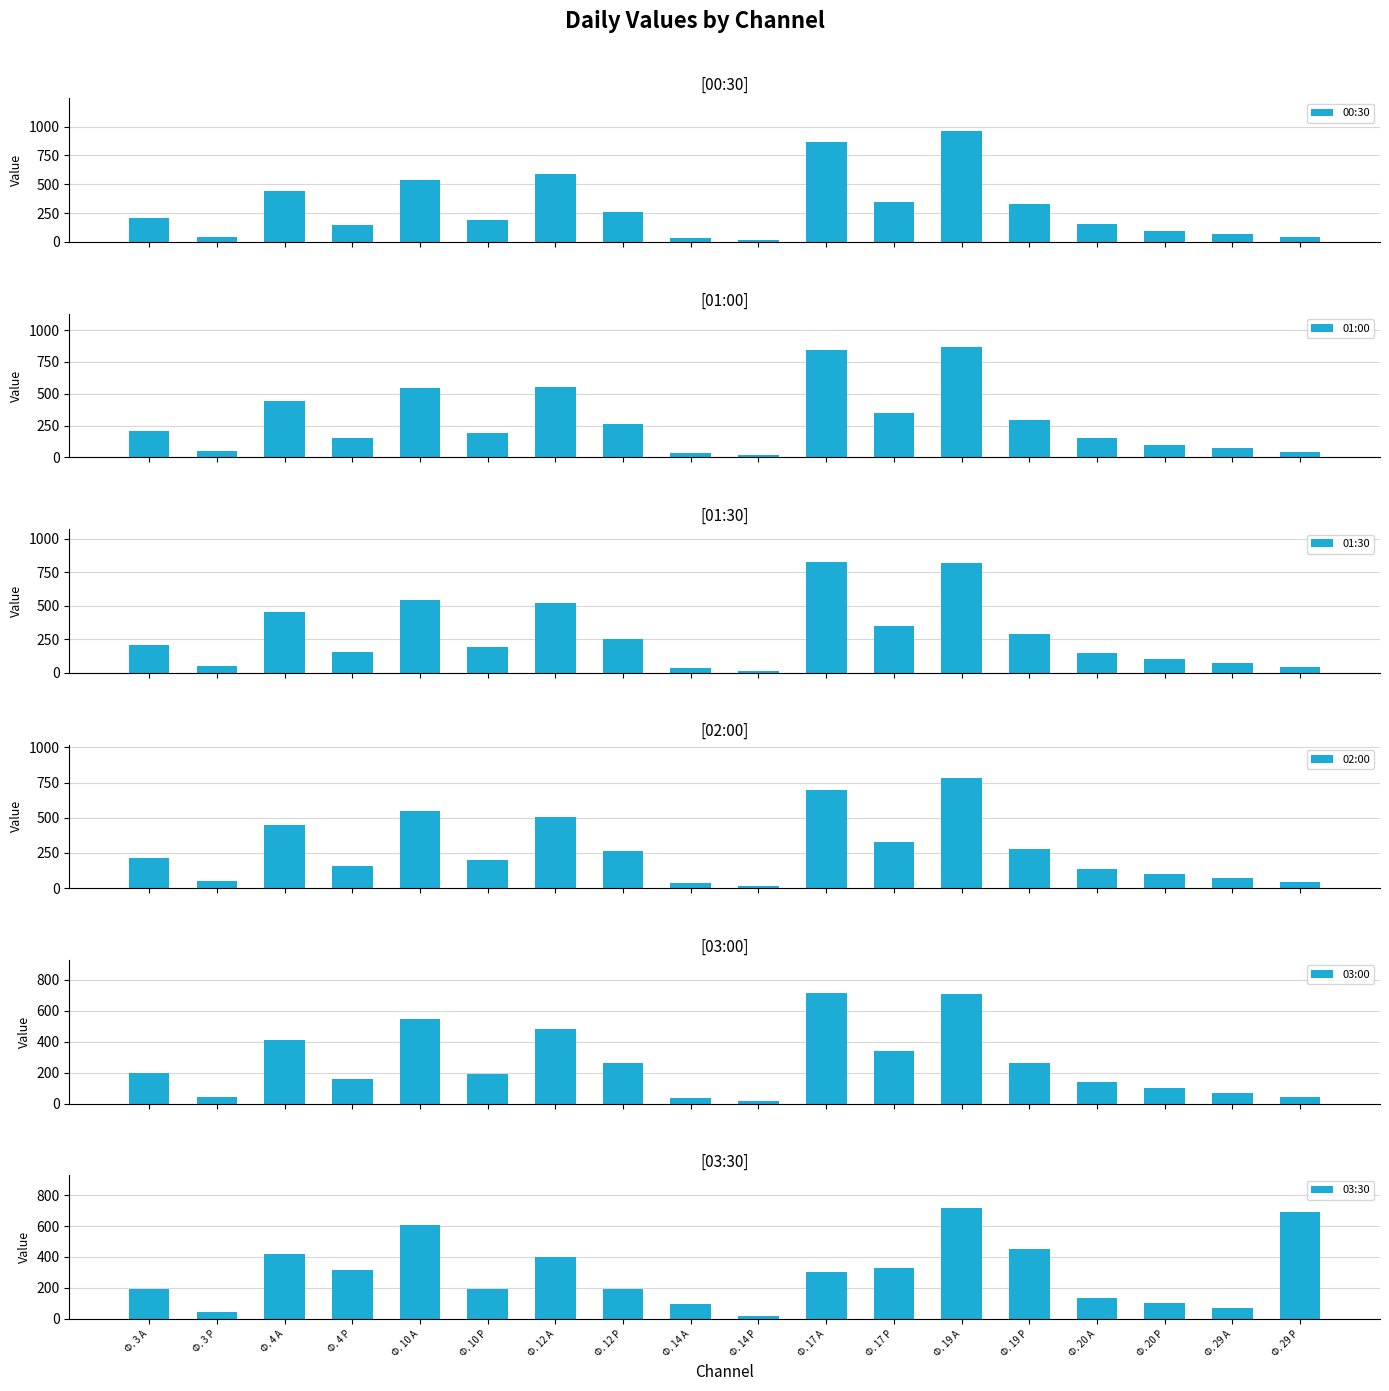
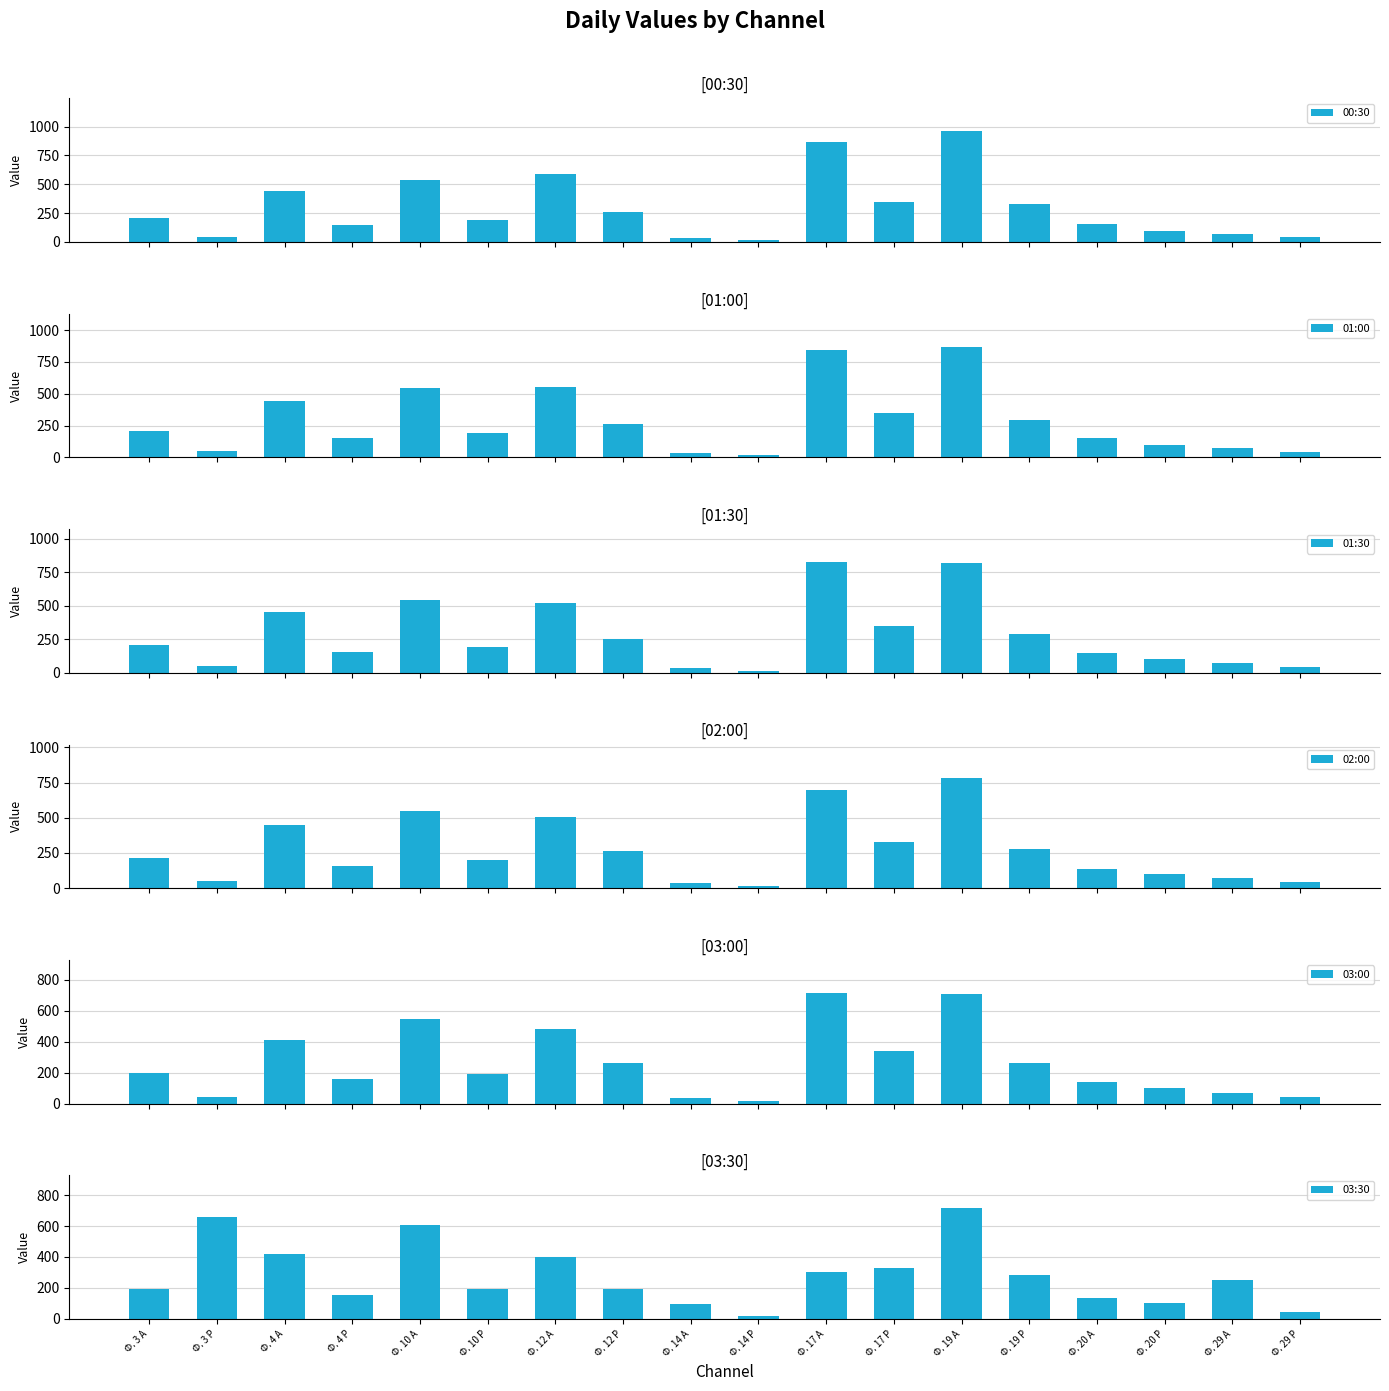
  {
    "[03:30]": {
      "Ф. 3 А": 190,
-     "Ф. 3 Р": 50,
+     "Ф. 3 Р": 660,
      "Ф. 4 А": 420,
-     "Ф. 4 Р": 320,
+     "Ф. 4 Р": 150,
      "Ф. 10 А": 610,
      "Ф. 10 Р": 190,
      "Ф. 12 А": 400,
      "Ф. 12 Р": 190,
      "Ф. 14 А": 90,
      "Ф. 14 Р": 20,
      "Ф. 17 А": 310,
      "Ф. 17 Р": 330,
      "Ф. 19 А": 710,
-     "Ф. 19 Р": 450,
+     "Ф. 19 Р": 280,
      "Ф. 20 А": 140,
      "Ф. 20 Р": 100,
-     "Ф. 29 А": 70,
-     "Ф. 29 Р": 690
+     "Ф. 29 А": 250,
+     "Ф. 29 Р": 40
    }
  }
